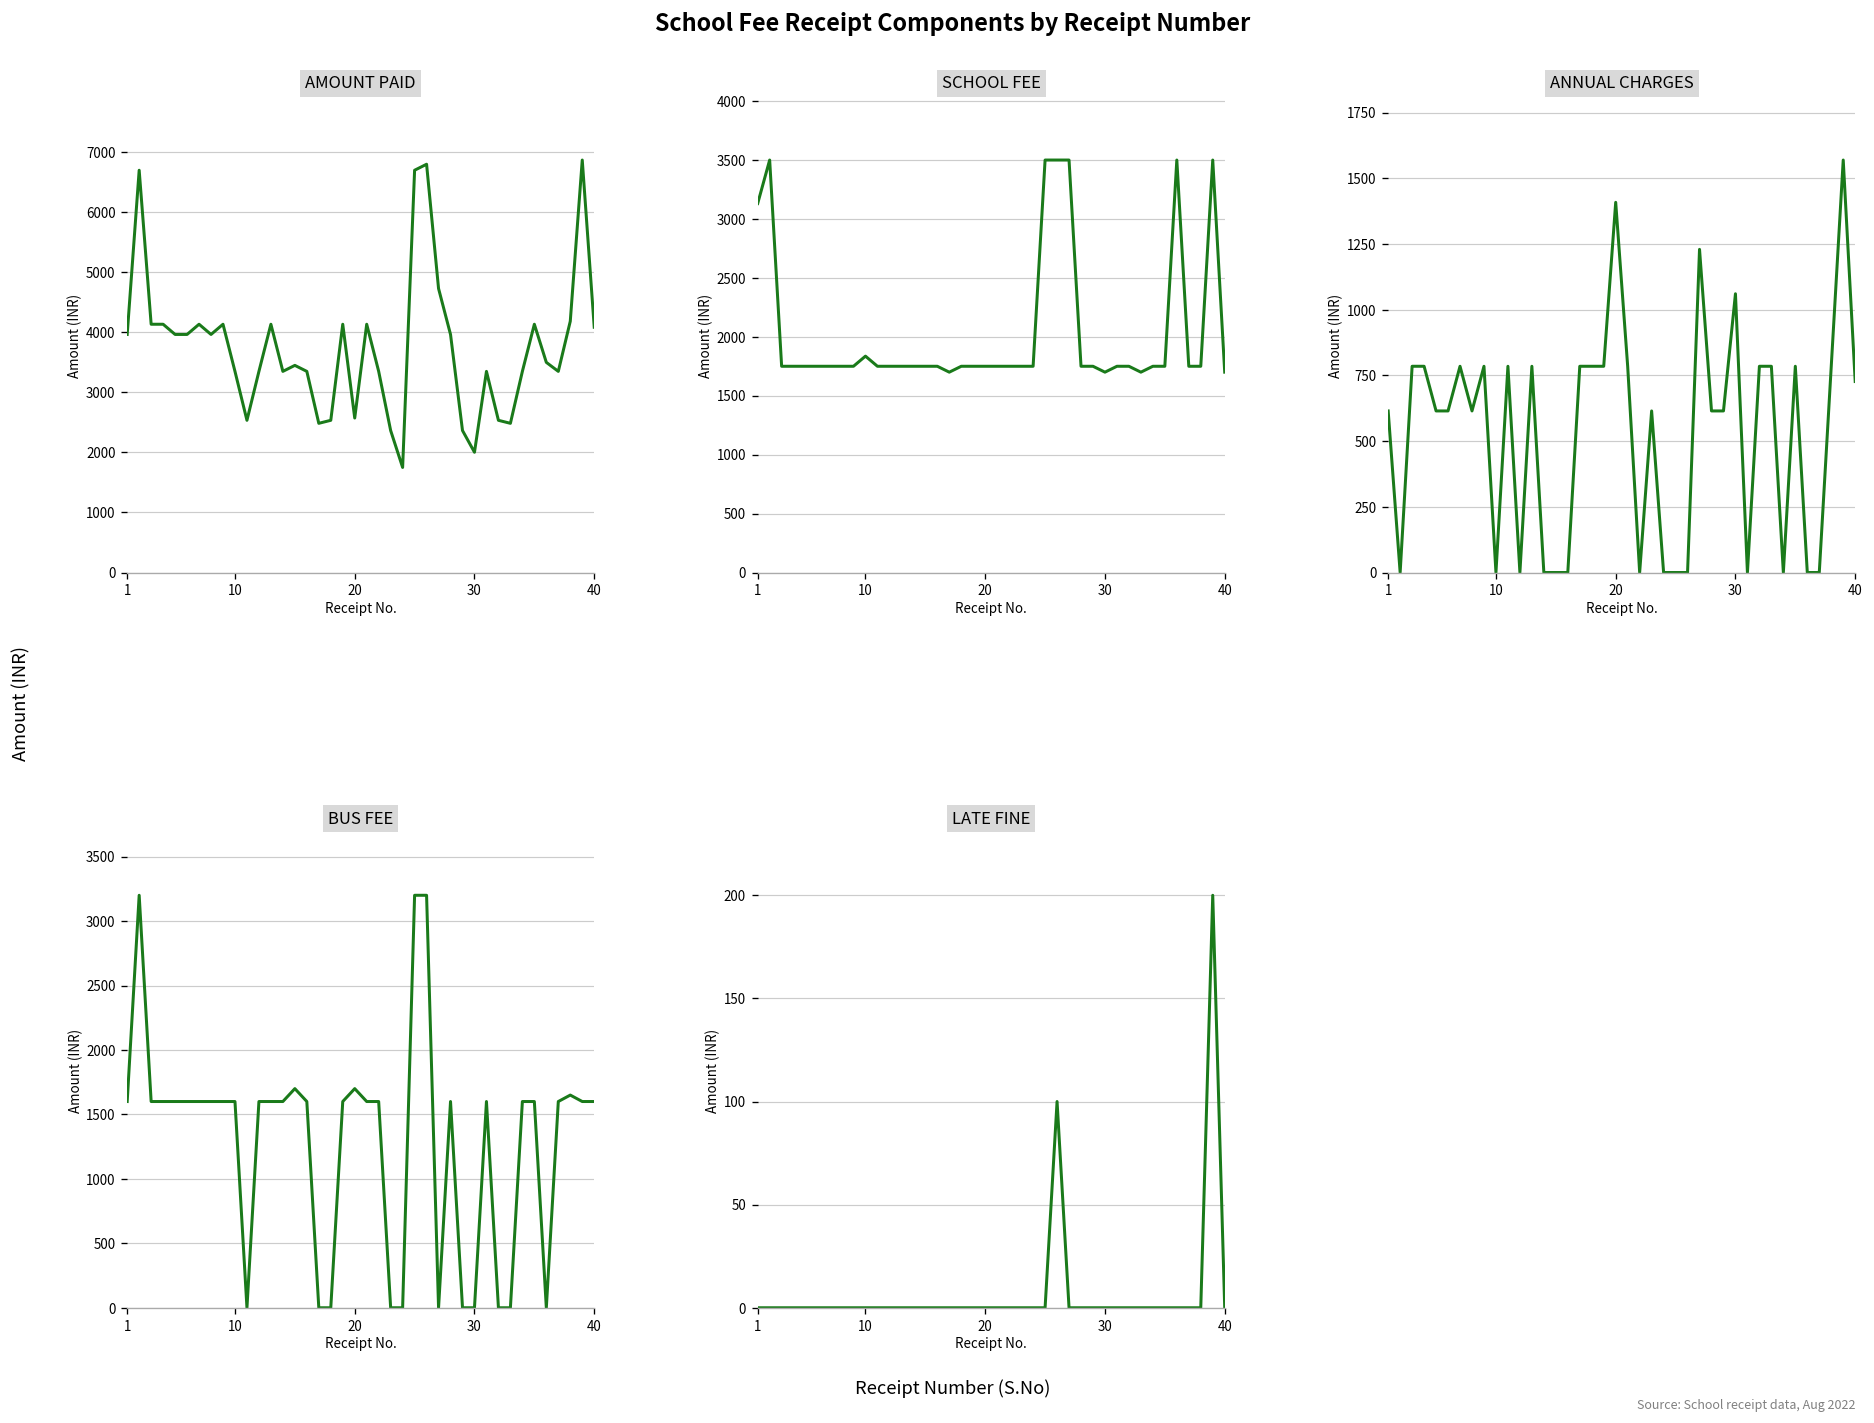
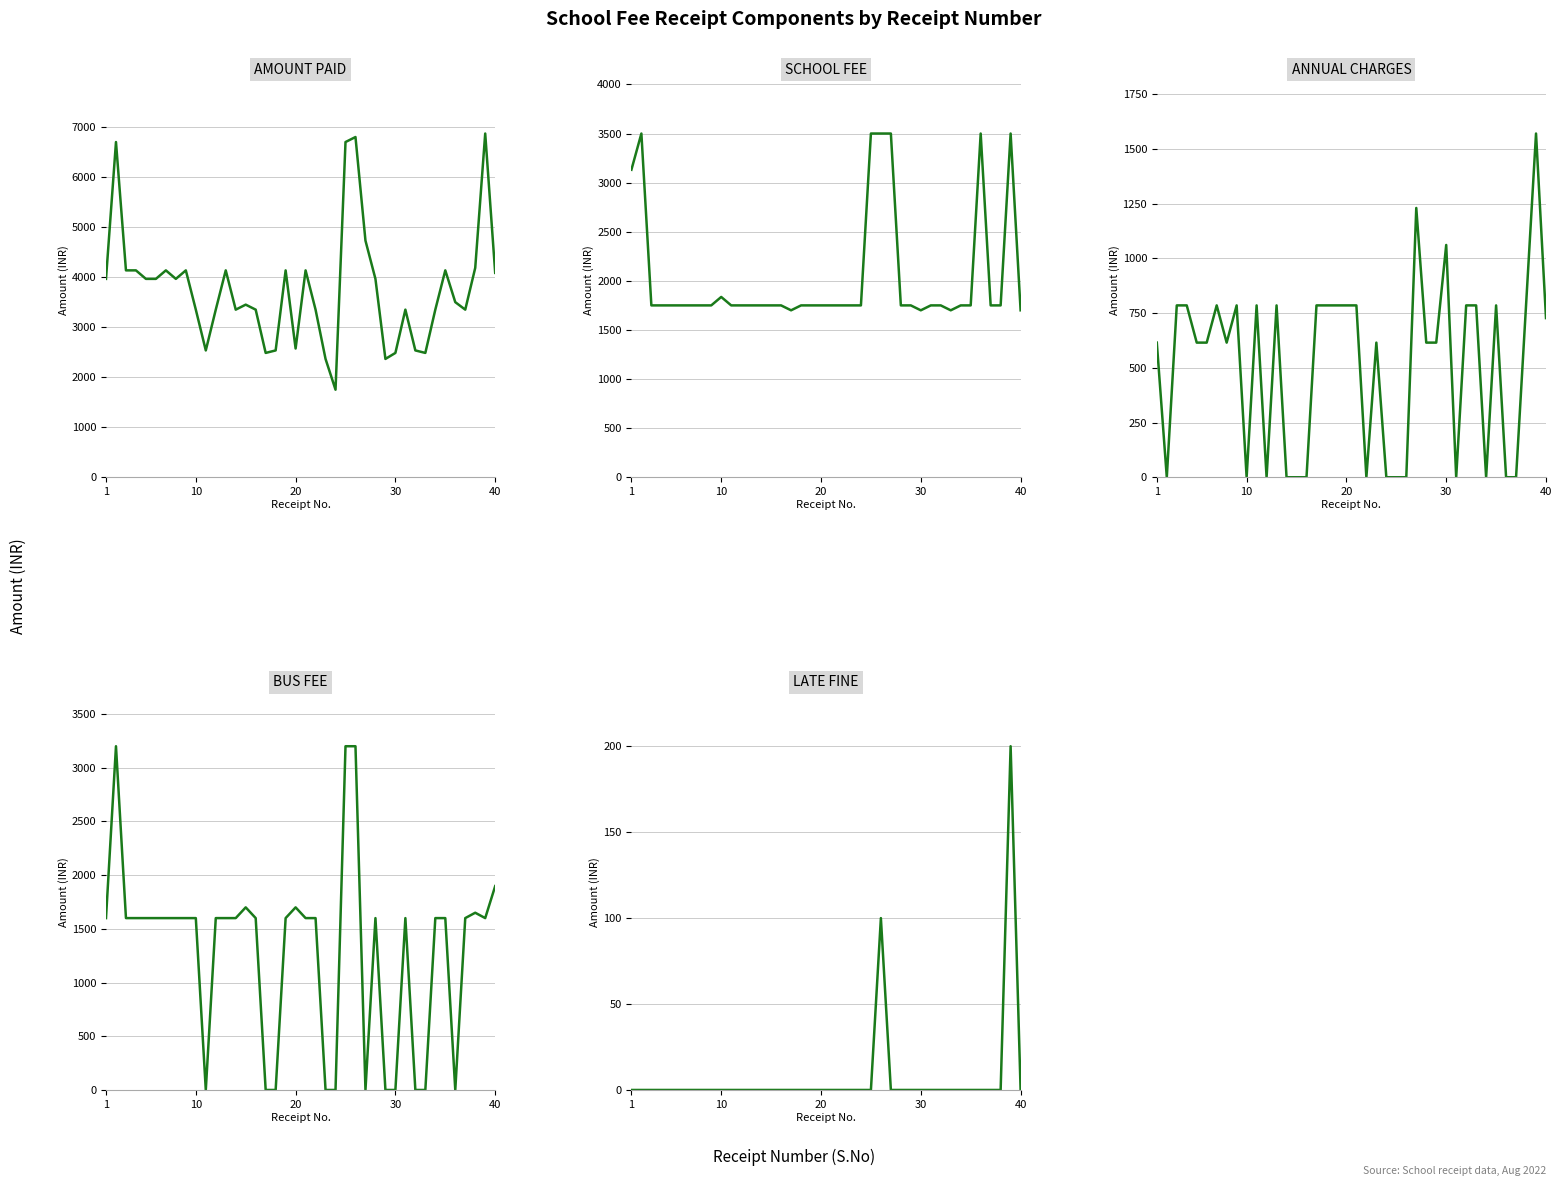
  {
    "AMOUNT PAID": {
      "1": 4000,
      "10": 3400,
      "20": 2600,
-     "30": 2000,
+     "30": 2500,
      "40": 4100
    },
    "SCHOOL FEE": {
      "1": 3100,
      "10": 1800,
      "20": 1800,
      "30": 1700,
      "40": 1700
    },
    "ANNUAL CHARGES": {
      "1": 620,
      "10": 0,
-     "20": 1410,
+     "20": 790,
      "30": 1060,
      "40": 730
    },
    "BUS FEE": {
      "1": 1600,
      "10": 1600,
      "20": 1700,
      "30": 0,
-     "40": 1600
+     "40": 1900
    },
    "LATE FINE": {
      "1": 0,
      "10": 0,
      "20": 0,
      "30": 0,
      "40": 0
    }
  }
